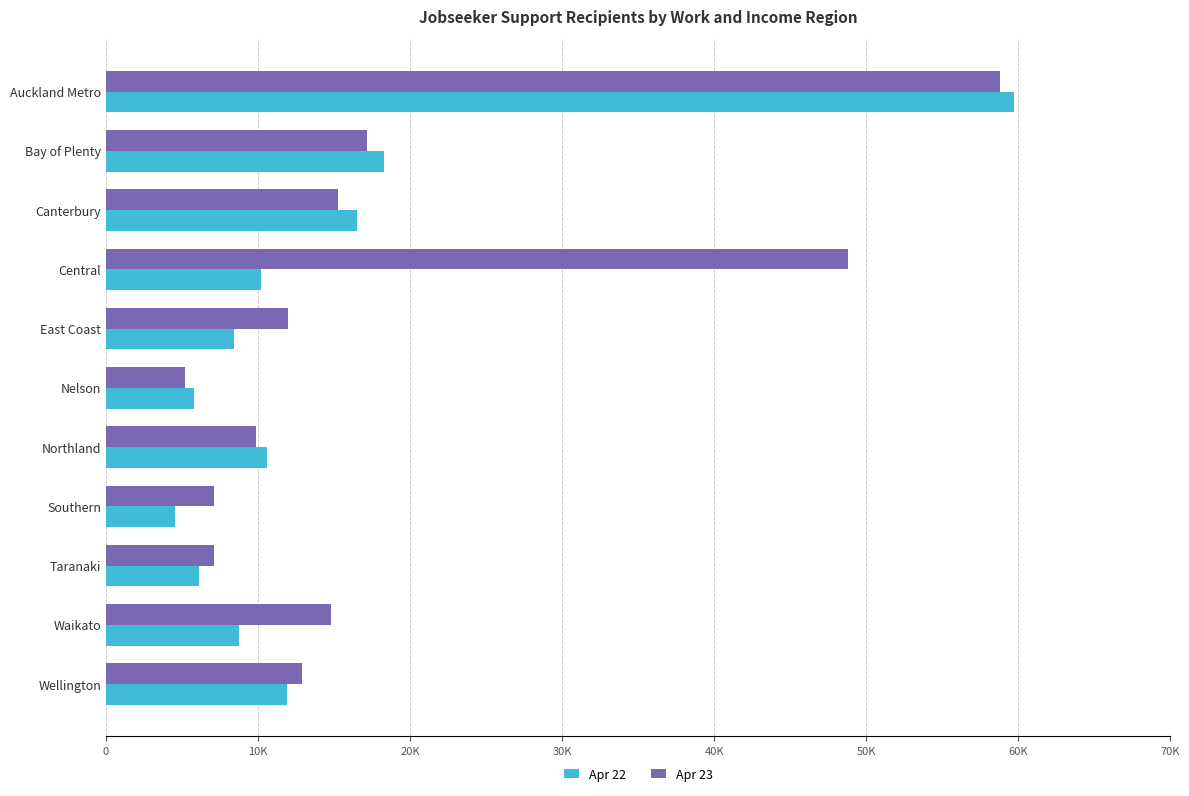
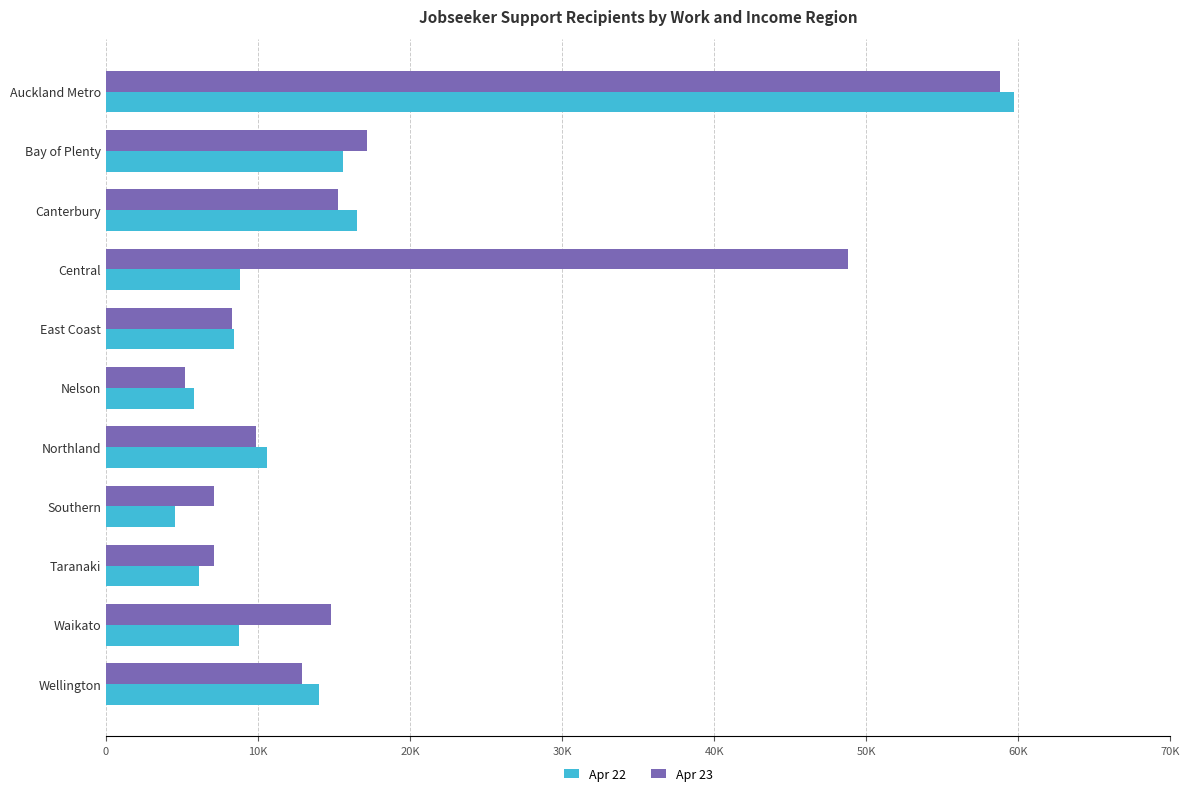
  {
    "Apr 22": {
      "Auckland Metro": 59700,
-     "Bay of Plenty": 18300,
+     "Bay of Plenty": 15600,
      "Canterbury": 16500,
-     "Central": 10200,
+     "Central": 8800,
      "East Coast": 8400,
      "Nelson": 5800,
      "Northland": 10600,
      "Southern": 4600,
      "Taranaki": 6100,
      "Waikato": 8800,
-     "Wellington": 11900
+     "Wellington": 14000
    },
    "Apr 23": {
      "Auckland Metro": 58800,
      "Bay of Plenty": 17200,
      "Canterbury": 15200,
      "Central": 48800,
-     "East Coast": 12000,
+     "East Coast": 8300,
      "Nelson": 5200,
      "Northland": 9900,
      "Southern": 7100,
      "Taranaki": 7100,
      "Waikato": 14800,
      "Wellington": 12900
    }
  }
